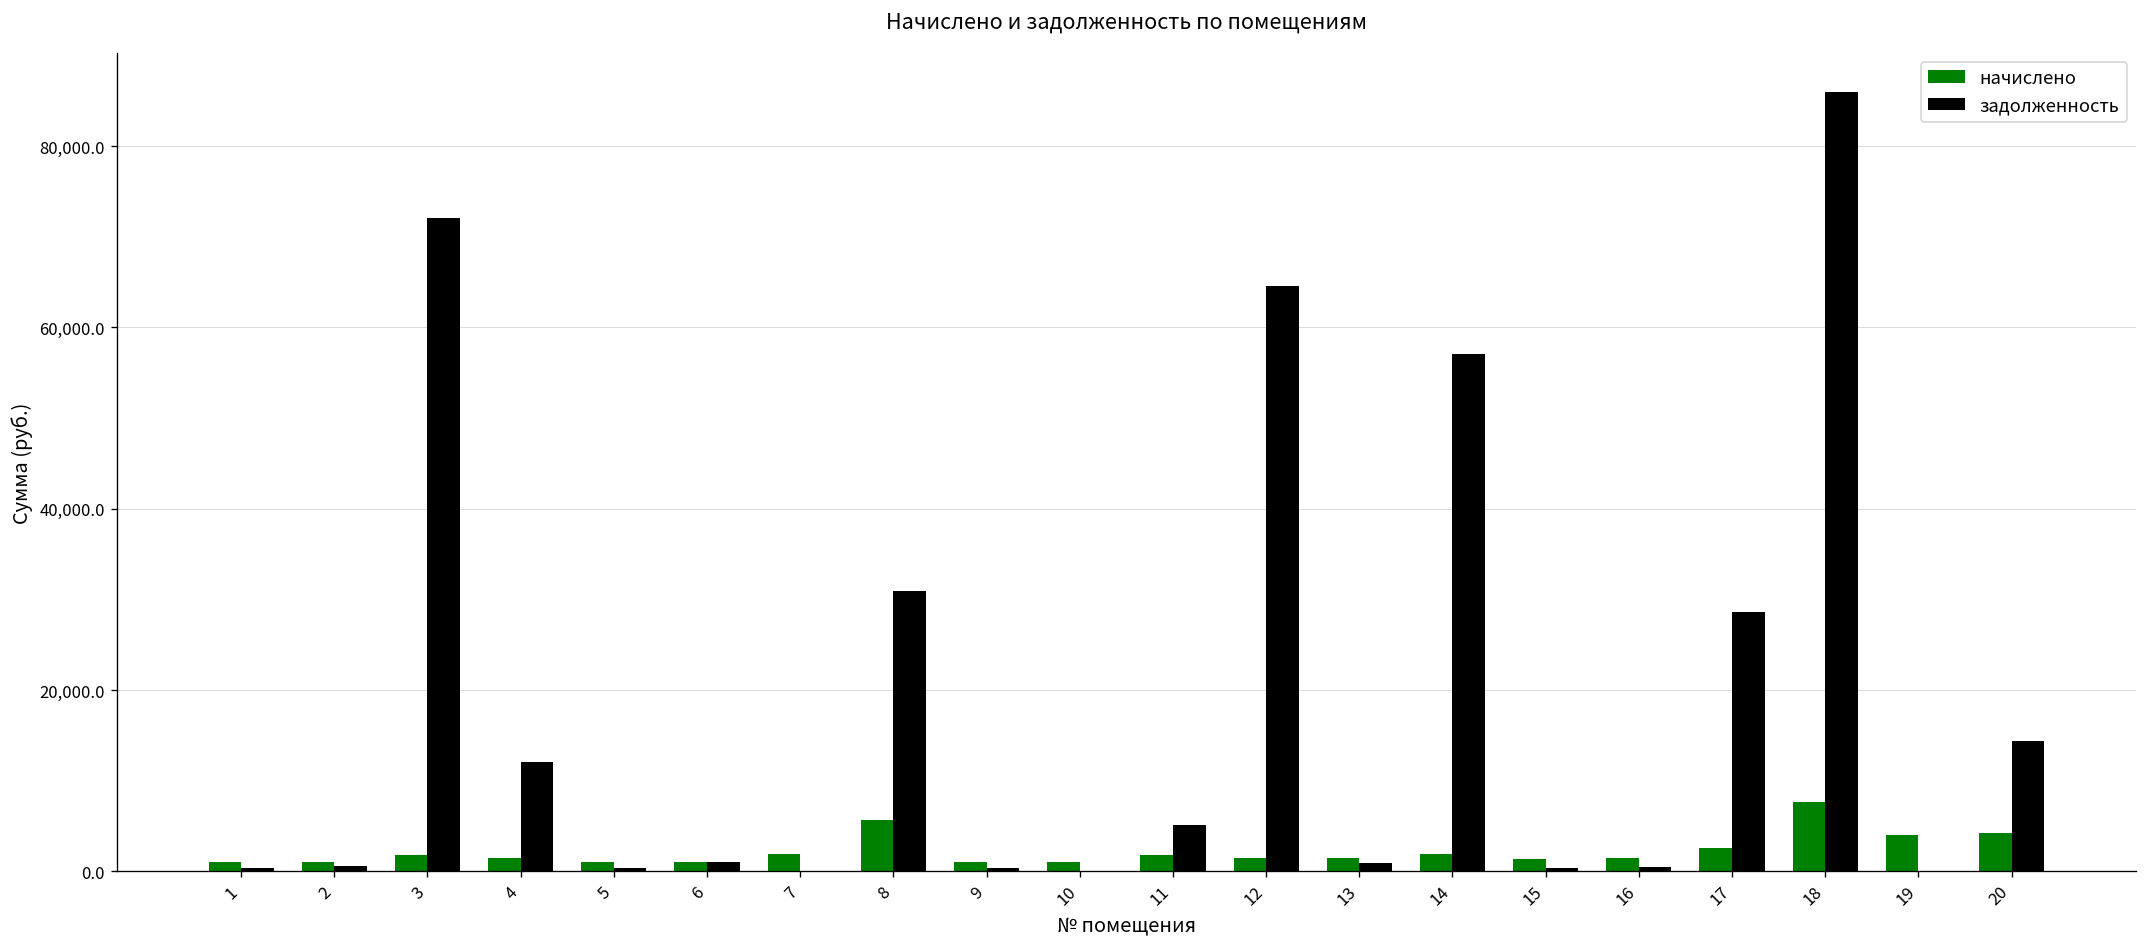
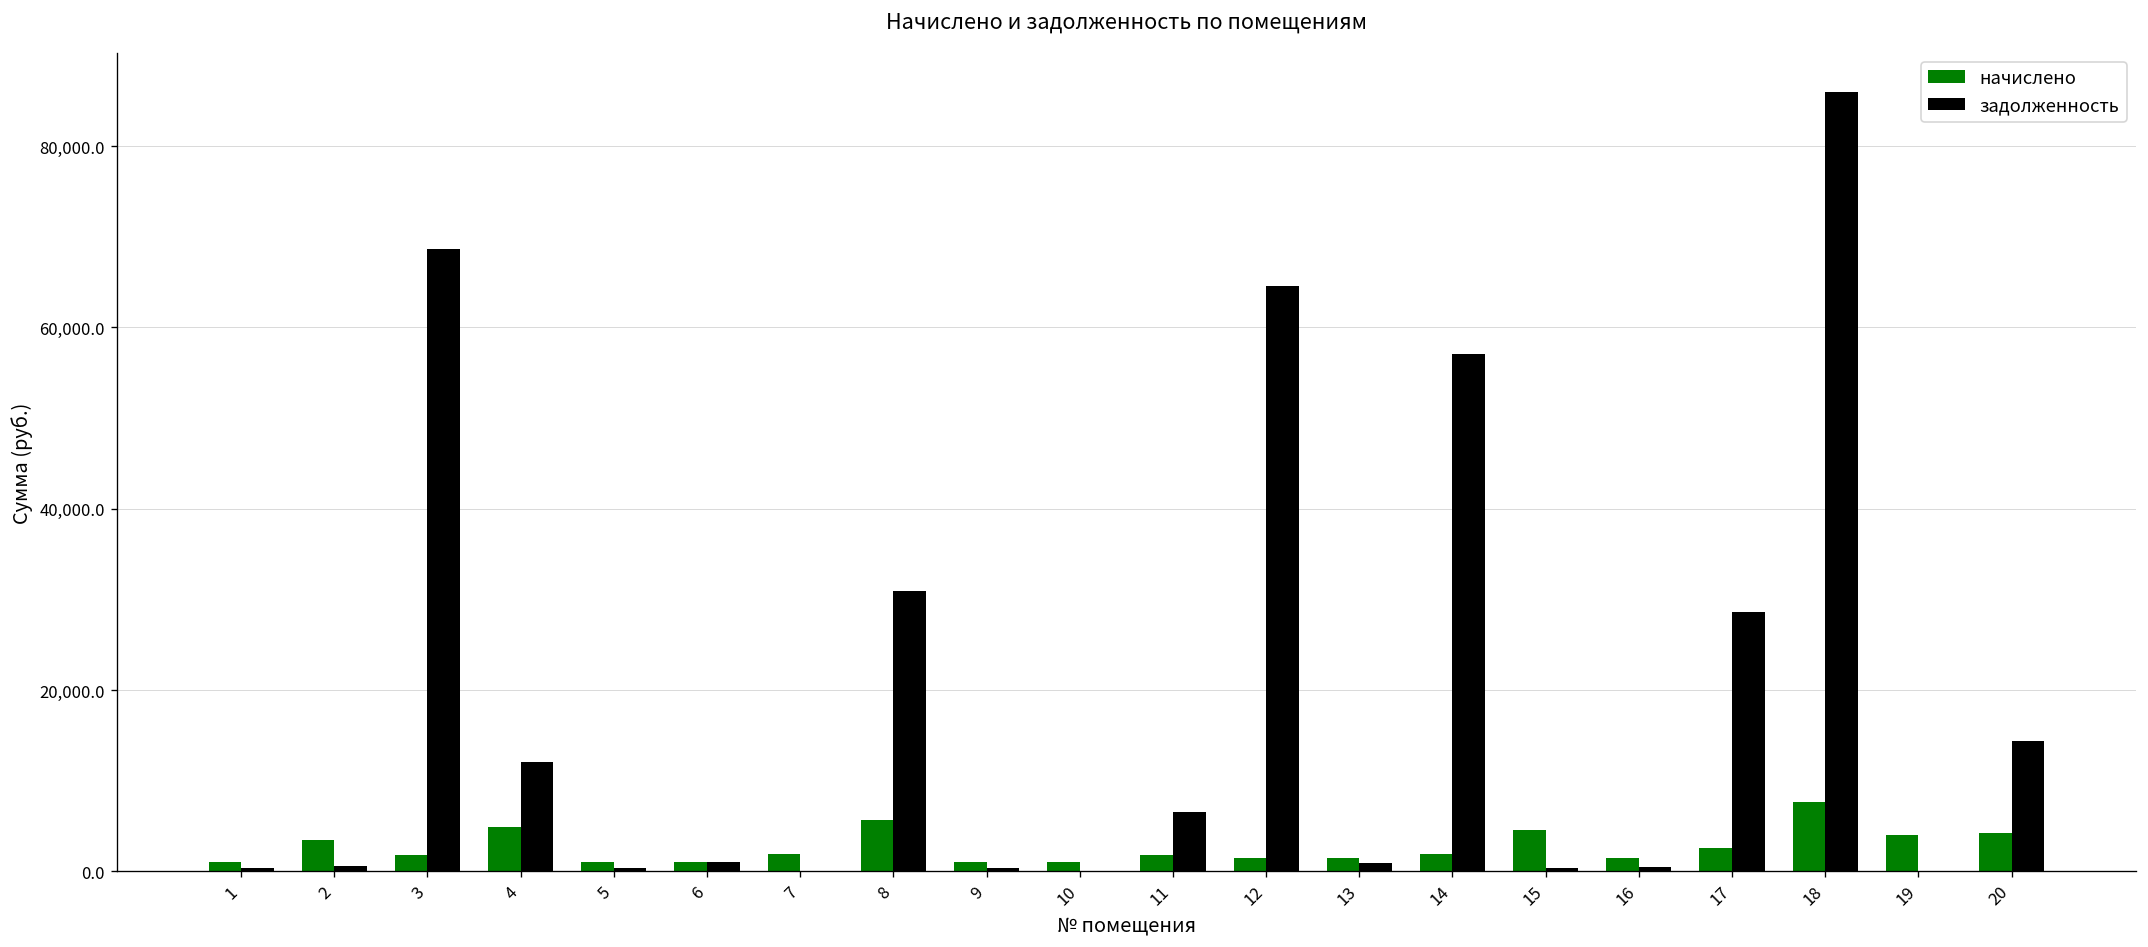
  {
    "начислено": {
      "1": "1,000",
-     "2": "1,000",
+     "2": "3,000",
      "3": "2,000",
-     "4": "1,000",
+     "4": "5,000",
      "5": "1,000",
      "6": "1,000",
      "7": "2,000",
      "8": "6,000",
      "9": "1,000",
      "10": "1,000",
      "11": "2,000",
      "12": "1,000",
      "13": "1,000",
      "14": "2,000",
-     "15": "1,000",
+     "15": "5,000",
      "16": "1,000",
      "17": "3,000",
      "18": "8,000",
      "19": "4,000",
      "20": "4,000"
    },
    "задолженность": {
      "2": "1,000",
-     "3": "72,000",
+     "3": "69,000",
      "4": "12,000",
      "6": "1,000",
      "7": "0",
      "8": "31,000",
-     "11": "5,000",
+     "11": "7,000",
      "12": "65,000",
      "13": "1,000",
      "14": "57,000",
      "15": "0",
      "16": "0",
      "17": "29,000",
      "18": "86,000",
      "19": "0",
      "20": "14,000"
    }
  }
